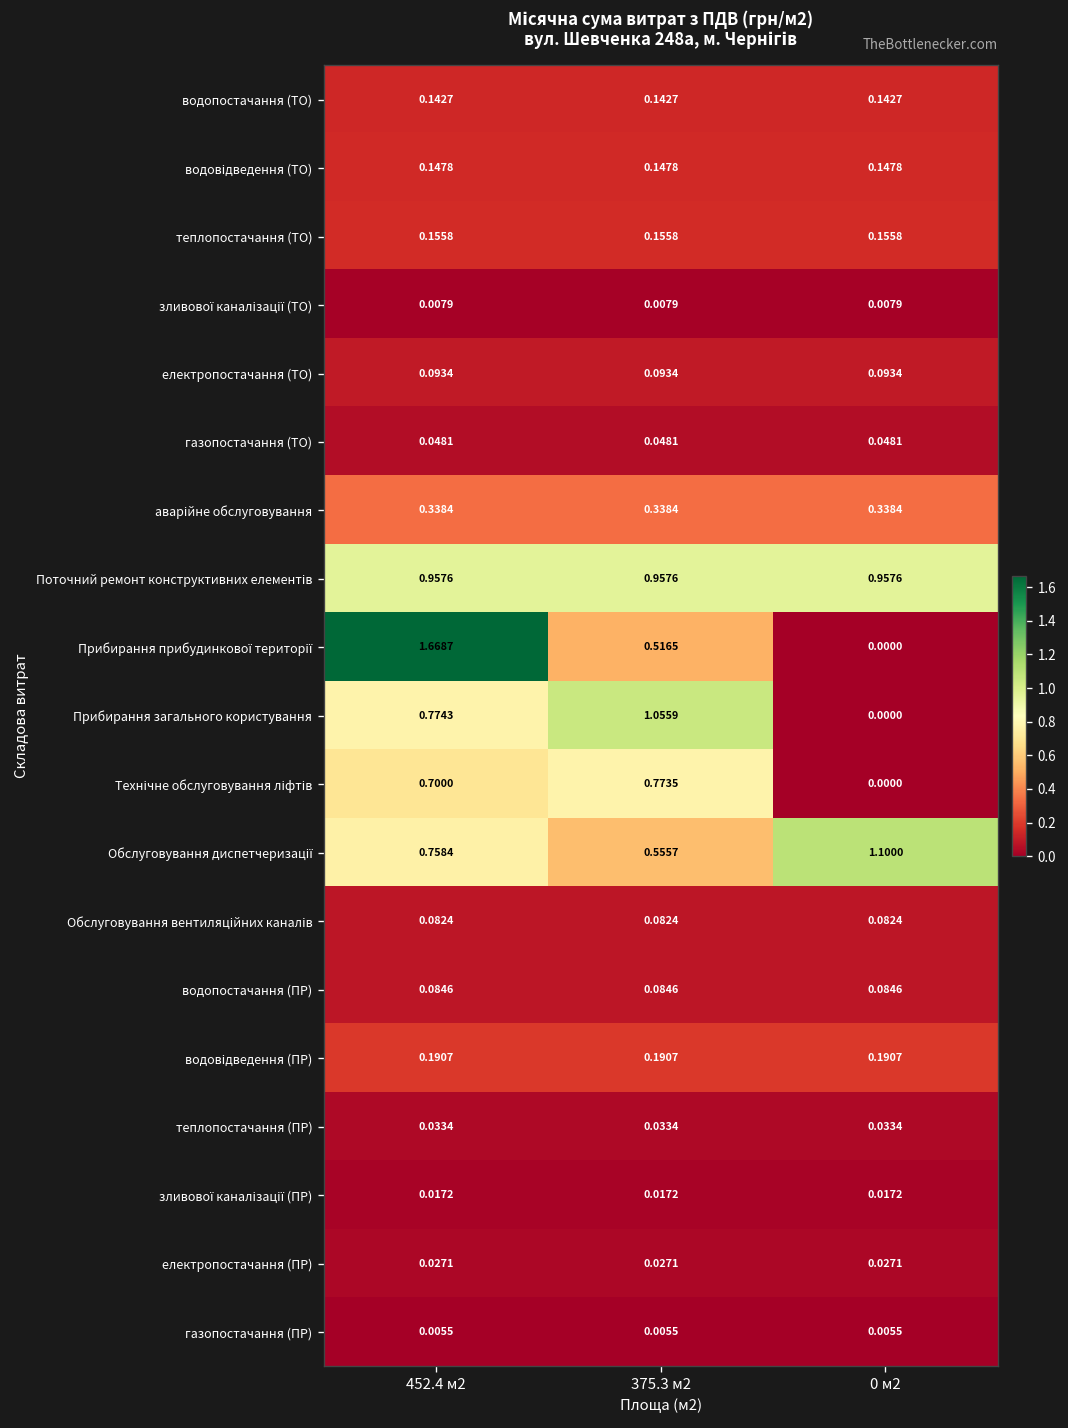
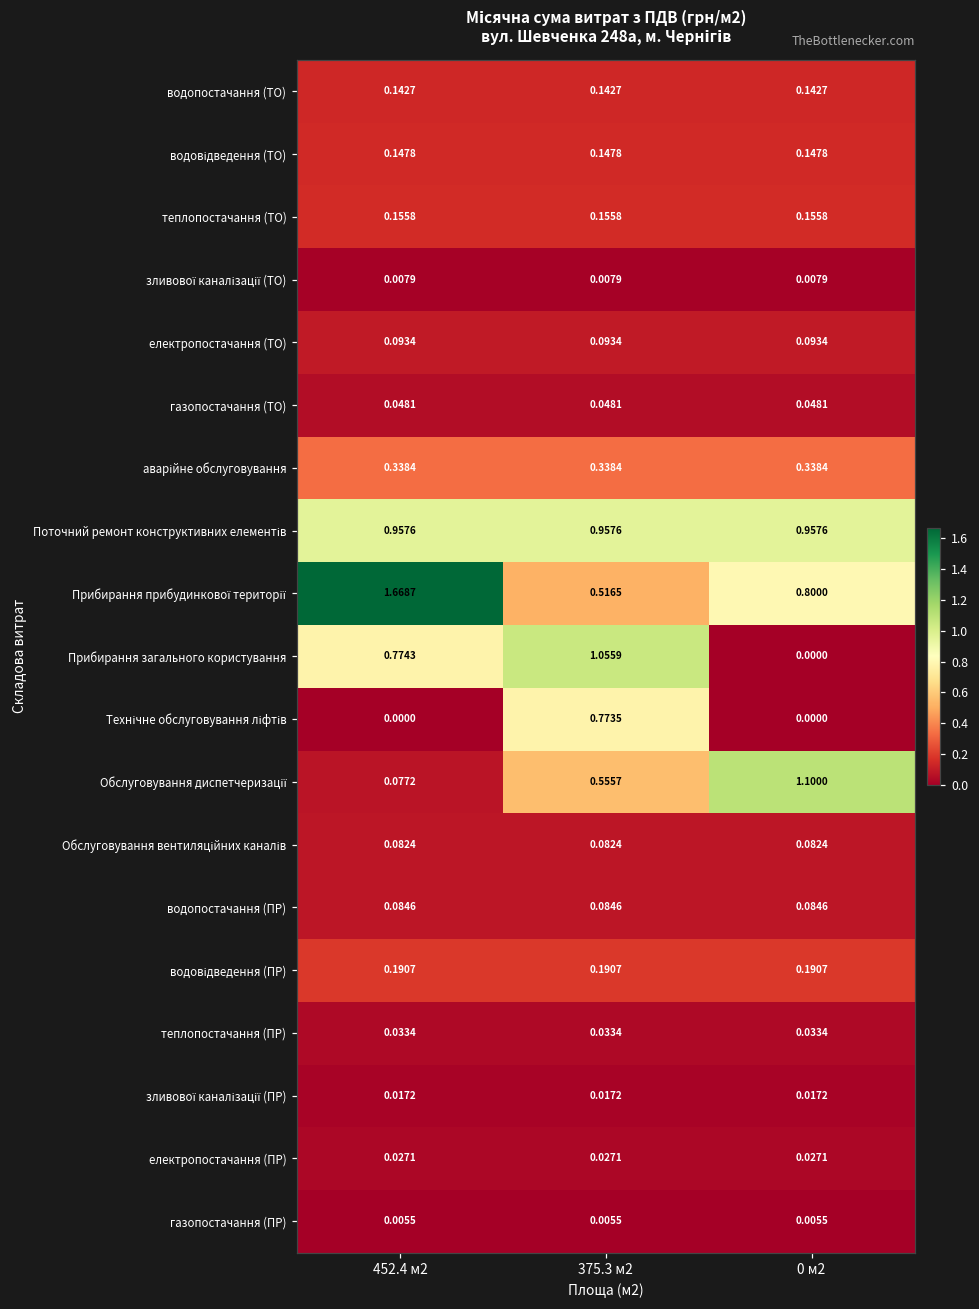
  {
    "водопостачання (ТО)": {
      "452.4 м2": 0.1427,
      "375.3 м2": 0.1427,
      "0 м2": 0.1427
    },
    "водовідведення (ТО)": {
      "452.4 м2": 0.1478,
      "375.3 м2": 0.1478,
      "0 м2": 0.1478
    },
    "теплопостачання (ТО)": {
      "452.4 м2": 0.1558,
      "375.3 м2": 0.1558,
      "0 м2": 0.1558
    },
    "зливової каналізації (ТО)": {
      "452.4 м2": 0.0079,
      "375.3 м2": 0.0079,
      "0 м2": 0.0079
    },
    "електропостачання (ТО)": {
      "452.4 м2": 0.0934,
      "375.3 м2": 0.0934,
      "0 м2": 0.0934
    },
    "газопостачання (ТО)": {
      "452.4 м2": 0.0481,
      "375.3 м2": 0.0481,
      "0 м2": 0.0481
    },
    "аварійне обслуговування": {
      "452.4 м2": 0.3384,
      "375.3 м2": 0.3384,
      "0 м2": 0.3384
    },
    "Поточний ремонт конструктивних елементів": {
      "452.4 м2": 0.9576,
      "375.3 м2": 0.9576,
      "0 м2": 0.9576
    },
    "Прибирання прибудинкової території": {
      "452.4 м2": 1.6687,
      "375.3 м2": 0.5165,
-     "0 м2": 0.0000
+     "0 м2": 0.8000
    },
    "Прибирання загального користування": {
      "452.4 м2": 0.7743,
      "375.3 м2": 1.0559,
      "0 м2": 0.0000
    },
    "Технічне обслуговування ліфтів": {
-     "452.4 м2": 0.7000,
+     "452.4 м2": 0.0000,
      "375.3 м2": 0.7735,
      "0 м2": 0.0000
    },
    "Обслуговування диспетчеризації": {
-     "452.4 м2": 0.7584,
+     "452.4 м2": 0.0772,
      "375.3 м2": 0.5557,
      "0 м2": 1.1000
    },
    "Обслуговування вентиляційних каналів": {
      "452.4 м2": 0.0824,
      "375.3 м2": 0.0824,
      "0 м2": 0.0824
    },
    "водопостачання (ПР)": {
      "452.4 м2": 0.0846,
      "375.3 м2": 0.0846,
      "0 м2": 0.0846
    },
    "водовідведення (ПР)": {
      "452.4 м2": 0.1907,
      "375.3 м2": 0.1907,
      "0 м2": 0.1907
    },
    "теплопостачання (ПР)": {
      "452.4 м2": 0.0334,
      "375.3 м2": 0.0334,
      "0 м2": 0.0334
    },
    "зливової каналізації (ПР)": {
      "452.4 м2": 0.0172,
      "375.3 м2": 0.0172,
      "0 м2": 0.0172
    },
    "електропостачання (ПР)": {
      "452.4 м2": 0.0271,
      "375.3 м2": 0.0271,
      "0 м2": 0.0271
    },
    "газопостачання (ПР)": {
      "452.4 м2": 0.0055,
      "375.3 м2": 0.0055,
      "0 м2": 0.0055
    }
  }
